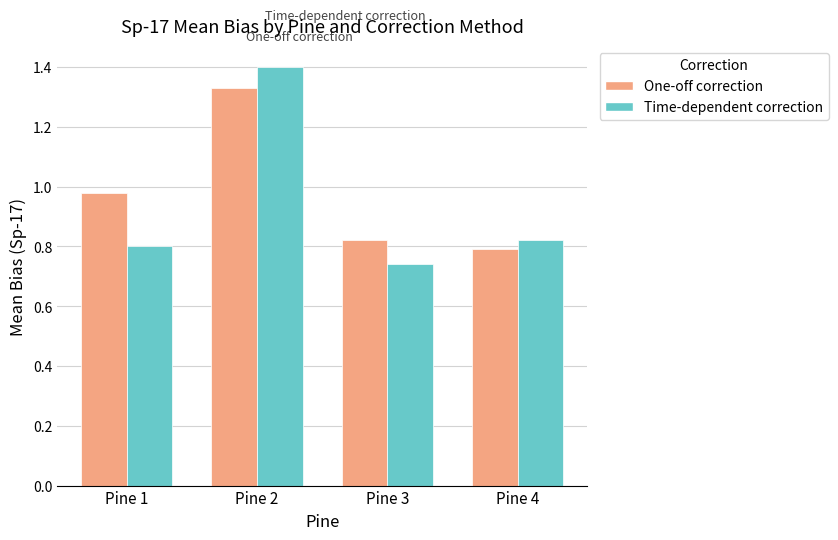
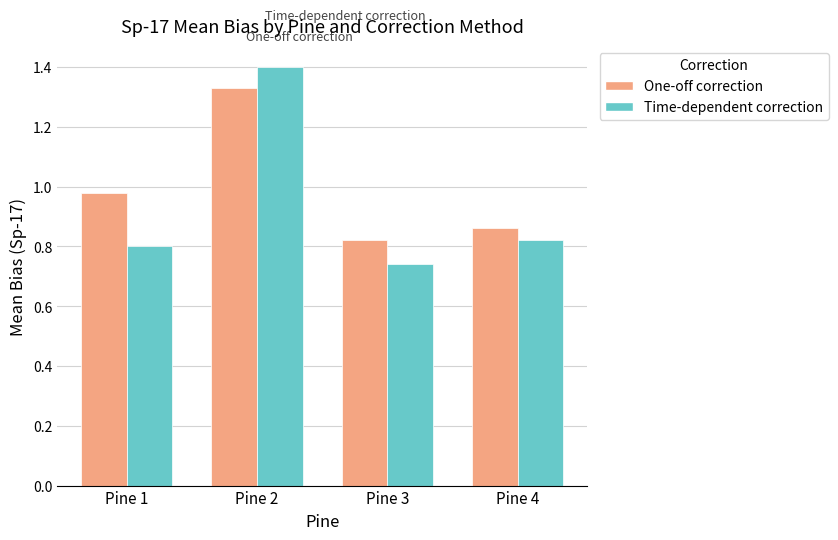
  {
    "One-off correction": {
      "Pine 1": 0.98,
      "Pine 2": 1.33,
      "Pine 3": 0.82,
-     "Pine 4": 0.79
+     "Pine 4": 0.86
    },
    "Time-dependent correction": {
      "Pine 1": 0.80,
      "Pine 2": 1.40,
      "Pine 3": 0.74,
      "Pine 4": 0.82
    }
  }
